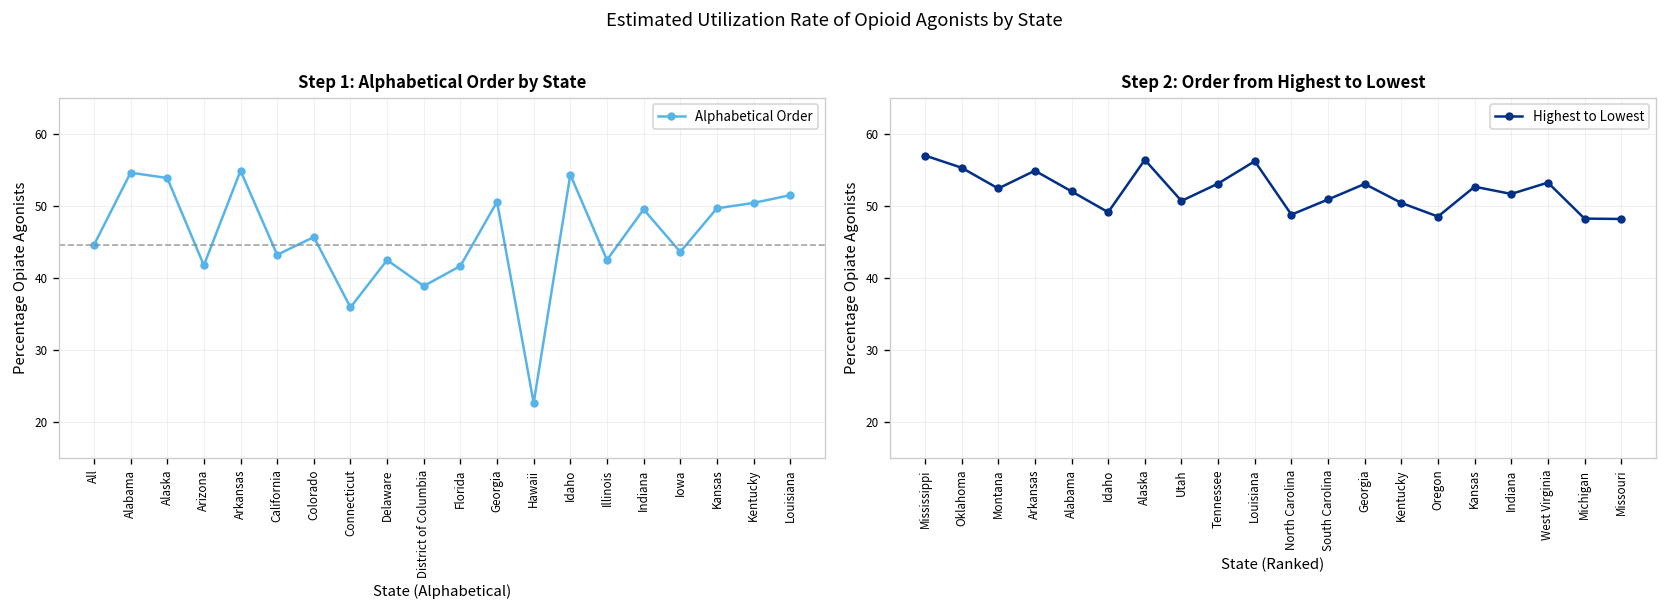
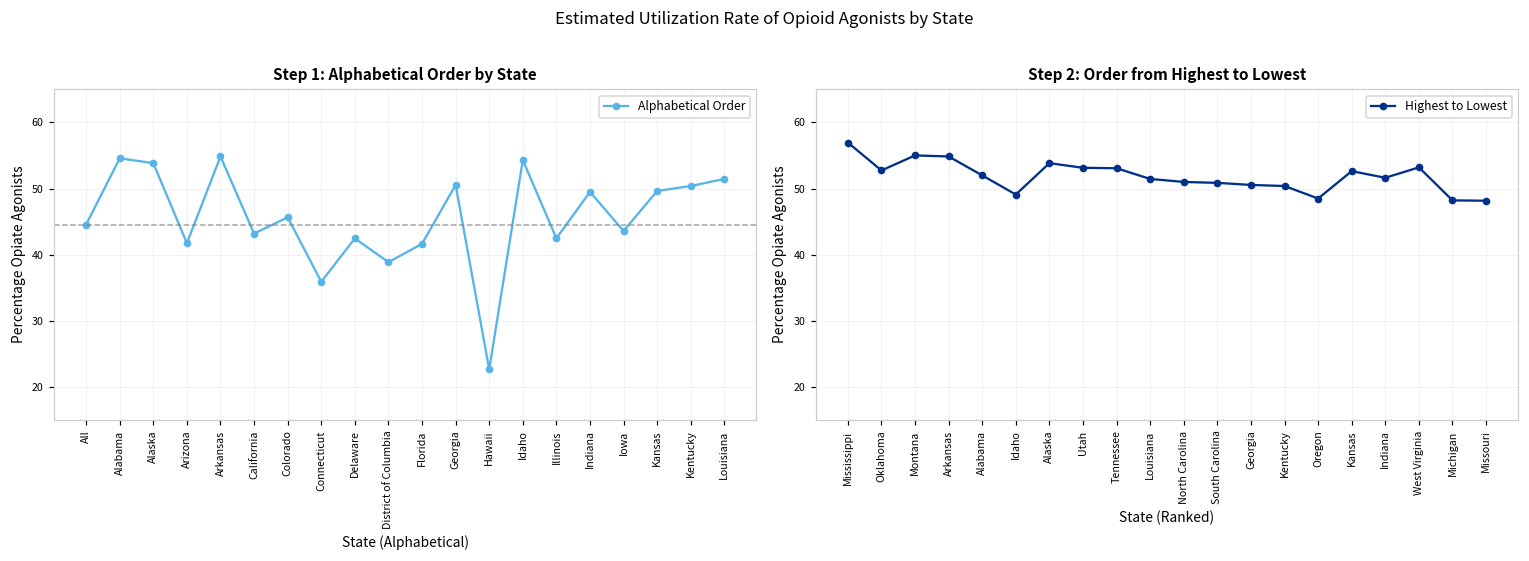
  {
    "Step 1: Alphabetical Order by State": {
      "All": 45,
      "Alabama": 55,
      "Alaska": 54,
      "Arizona": 42,
      "Arkansas": 55,
      "California": 43,
      "Colorado": 46,
      "Connecticut": 36,
      "Delaware": 42,
      "District of Columbia": 39,
      "Florida": 42,
      "Georgia": 51,
      "Hawaii": 23,
      "Idaho": 54,
      "Illinois": 42,
      "Indiana": 49,
      "Iowa": 44,
      "Kansas": 50,
      "Kentucky": 50,
      "Louisiana": 51
    },
    "Step 2: Order from Highest to Lowest": {
      "Mississippi": 57,
-     "Oklahoma": 55,
-     "Montana": 52,
+     "Oklahoma": 53,
+     "Montana": 55,
      "Arkansas": 55,
      "Alabama": 52,
      "Idaho": 49,
-     "Alaska": 56,
-     "Utah": 51,
+     "Alaska": 54,
+     "Utah": 53,
      "Tennessee": 53,
-     "Louisiana": 56,
-     "North Carolina": 49,
+     "Louisiana": 51,
+     "North Carolina": 51,
      "South Carolina": 51,
-     "Georgia": 53,
+     "Georgia": 51,
      "Kentucky": 50,
      "Oregon": 48,
      "Kansas": 53,
      "Indiana": 52,
      "West Virginia": 53,
      "Michigan": 48,
      "Missouri": 48
    }
  }
